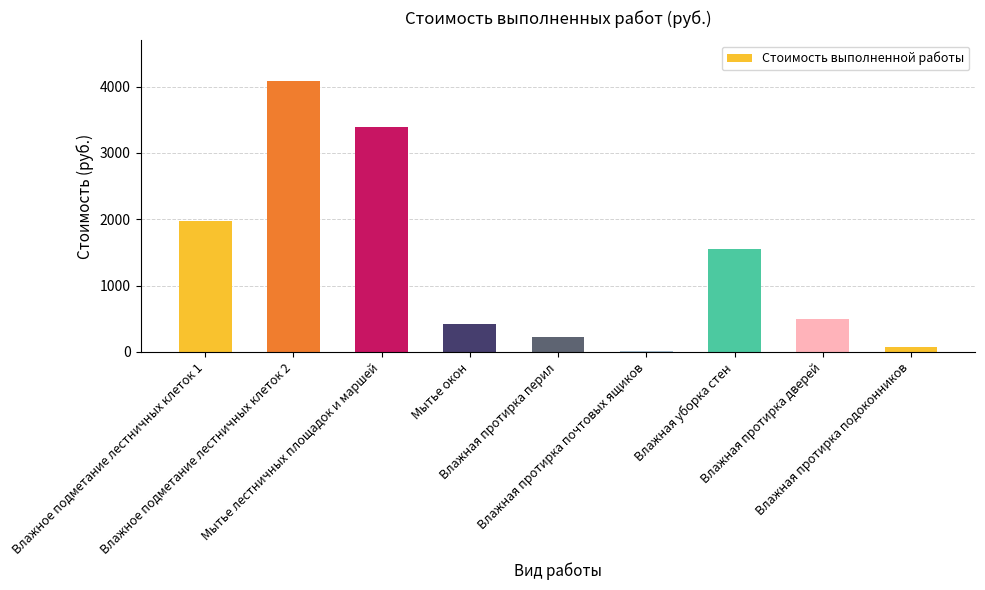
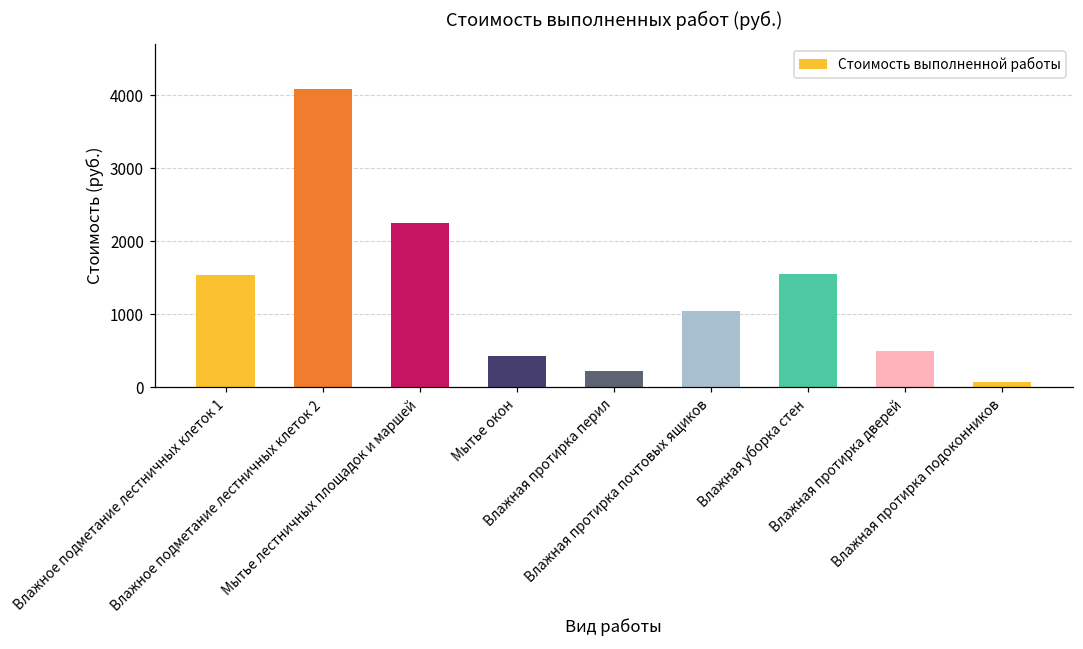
  {
-   "Влажное подметание лестничных клеток 1": 2000,
+   "Влажное подметание лестничных клеток 1": 1500,
    "Влажное подметание лестничных клеток 2": 4100,
-   "Мытье лестничных площадок и маршей": 3400,
+   "Мытье лестничных площадок и маршей": 2300,
    "Мытье окон": 400,
    "Влажная протирка перил": 200,
-   "Влажная протирка почтовых ящиков": 0,
+   "Влажная протирка почтовых ящиков": 1000,
    "Влажная уборка стен": 1600,
    "Влажная протирка дверей": 500,
    "Влажная протирка подоконников": 100
  }
